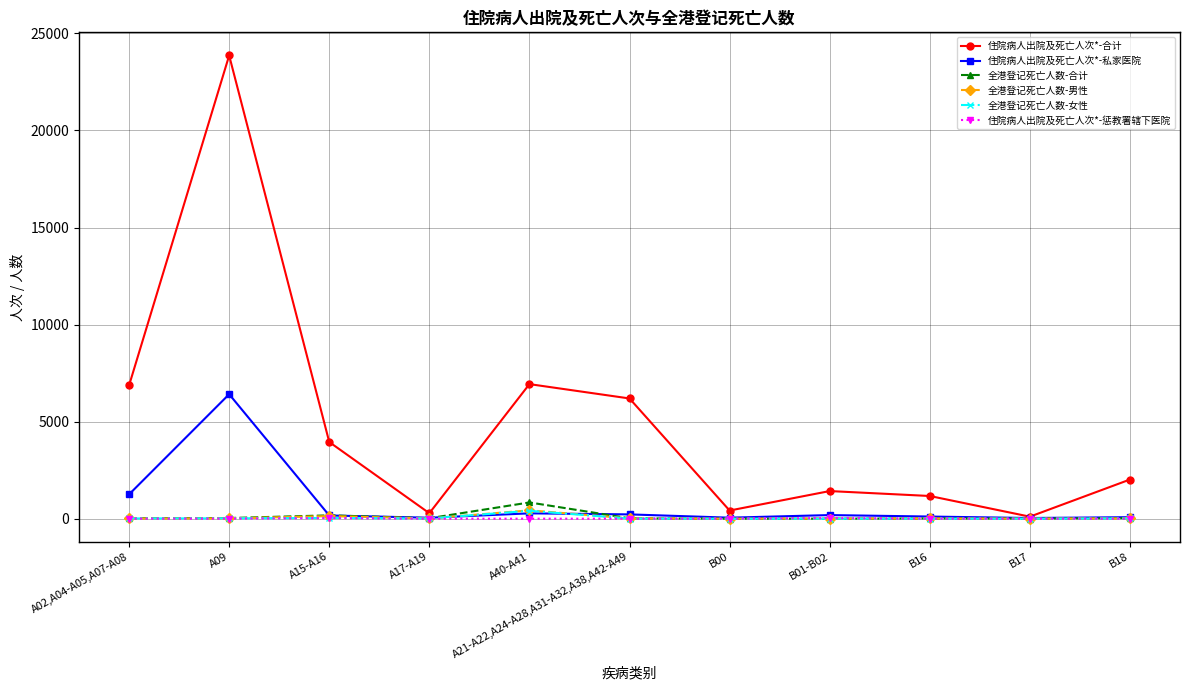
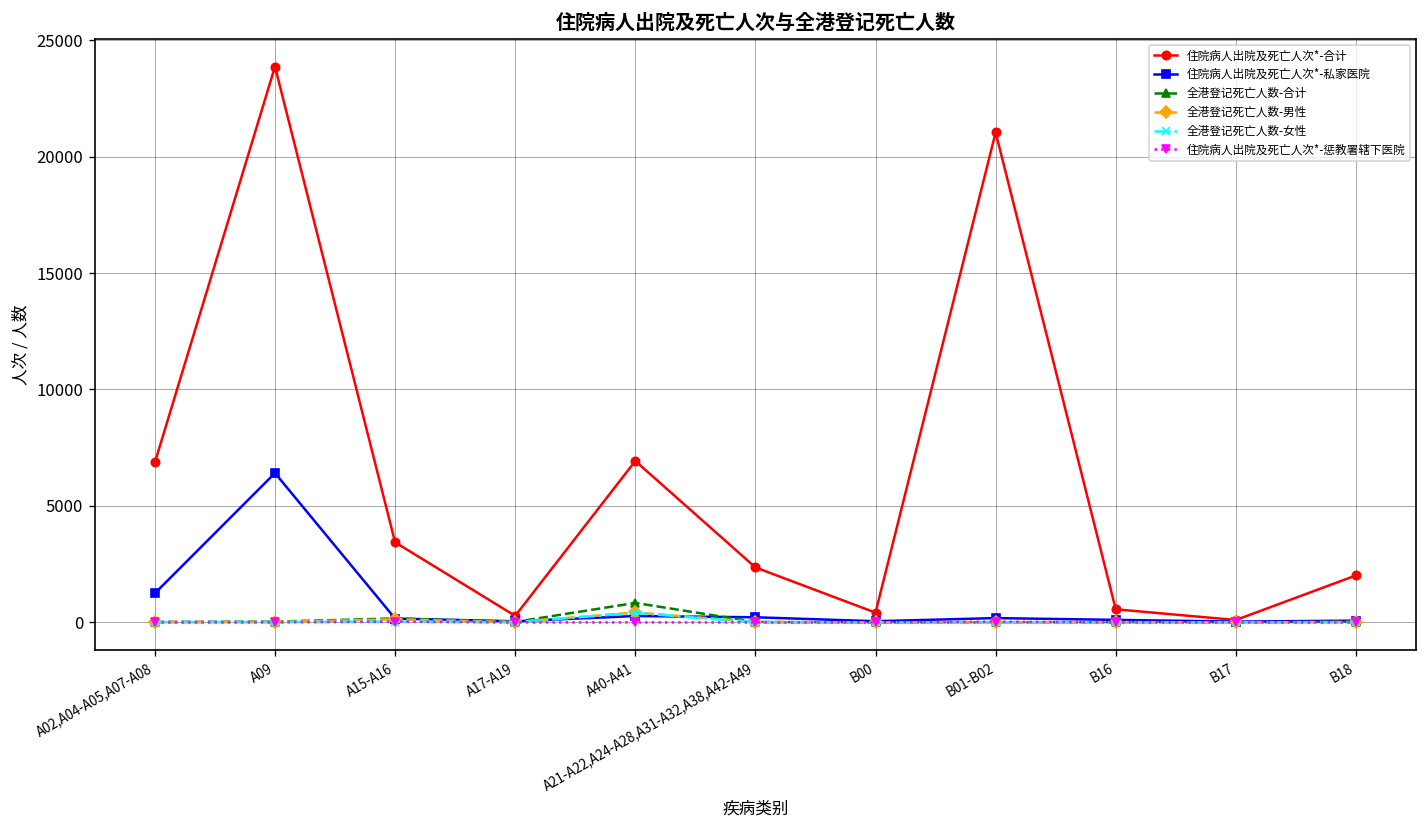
  {
    "住院病人出院及死亡人次*-合计": {
      "A02,A04-A05,A07-A08": 6900,
      "A09": 23900,
-     "A15-A16": 4000,
+     "A15-A16": 3400,
      "A17-A19": 300,
      "A40-A41": 6900,
-     "A21-A22,A24-A28,A31-A32,A38,A42-A49": 6200,
+     "A21-A22,A24-A28,A31-A32,A38,A42-A49": 2400,
      "B00": 400,
-     "B01-B02": 1400,
-     "B16": 1200,
+     "B01-B02": 21000,
+     "B16": 600,
      "B18": 2000
    },
    "住院病人出院及死亡人次*-私家医院": {
      "A02,A04-A05,A07-A08": 1300,
      "A09": 6400,
      "A21-A22,A24-A28,A31-A32,A38,A42-A49": 200,
      "B01-B02": 200
    },
    "全港登记死亡人数-合计": {
      "A40-A41": 800
    },
    "住院病人出院及死亡人次*-惩教署辖下医院": {
      "A40-A41": 0
    }
  }
